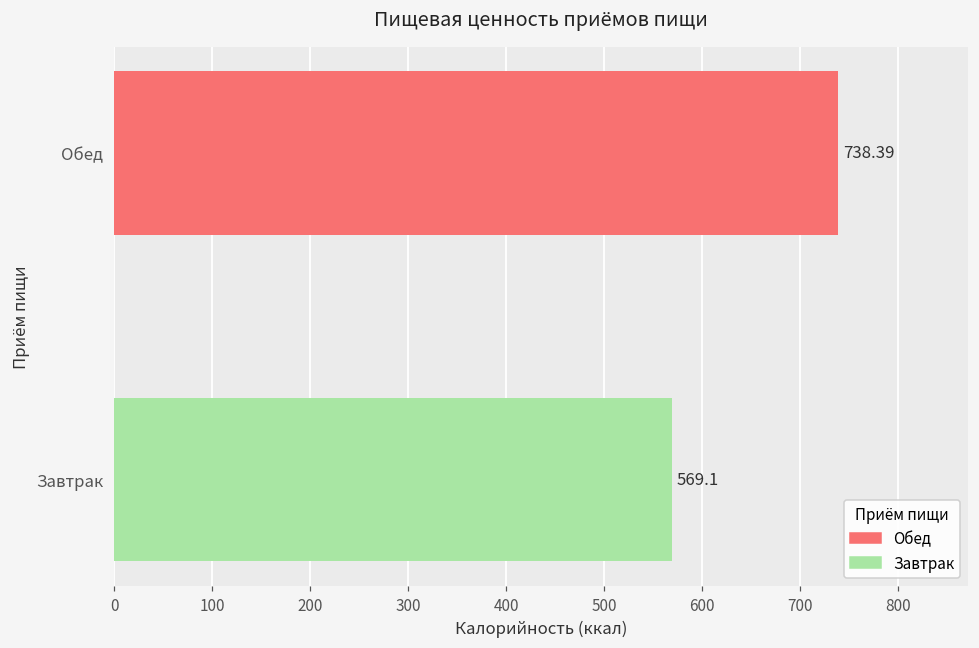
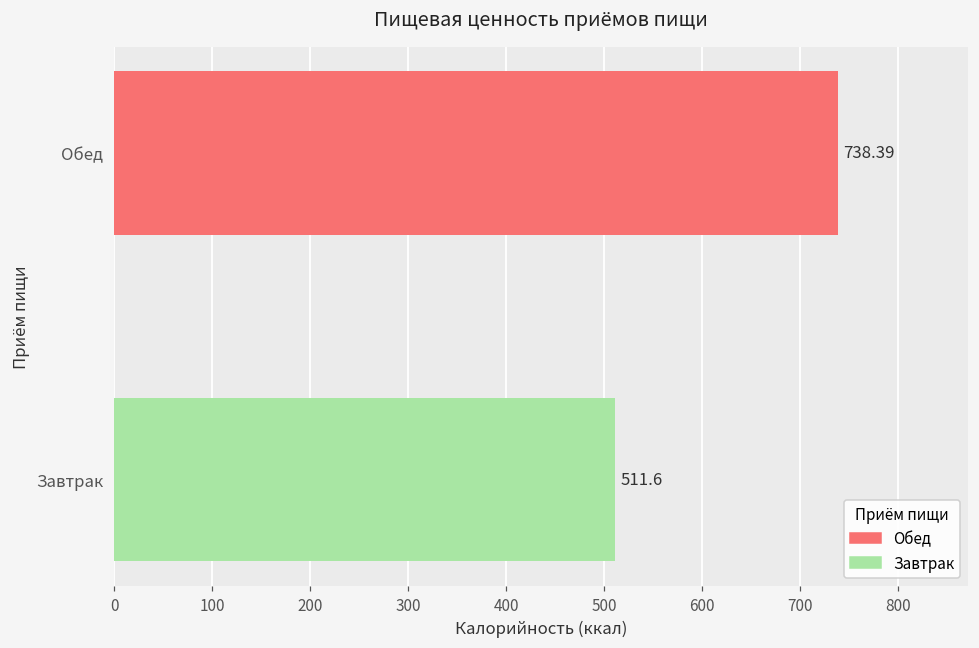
  {
    "Обед": 738.39,
-   "Завтрак": 569.1
+   "Завтрак": 511.6
  }
